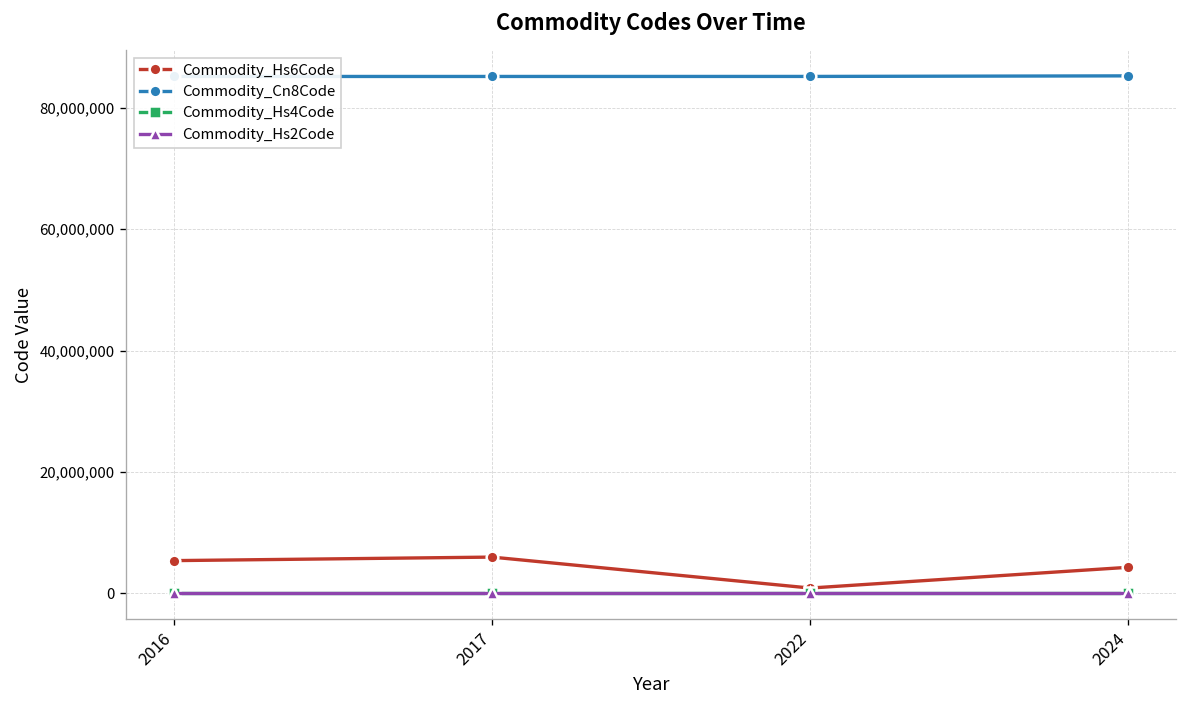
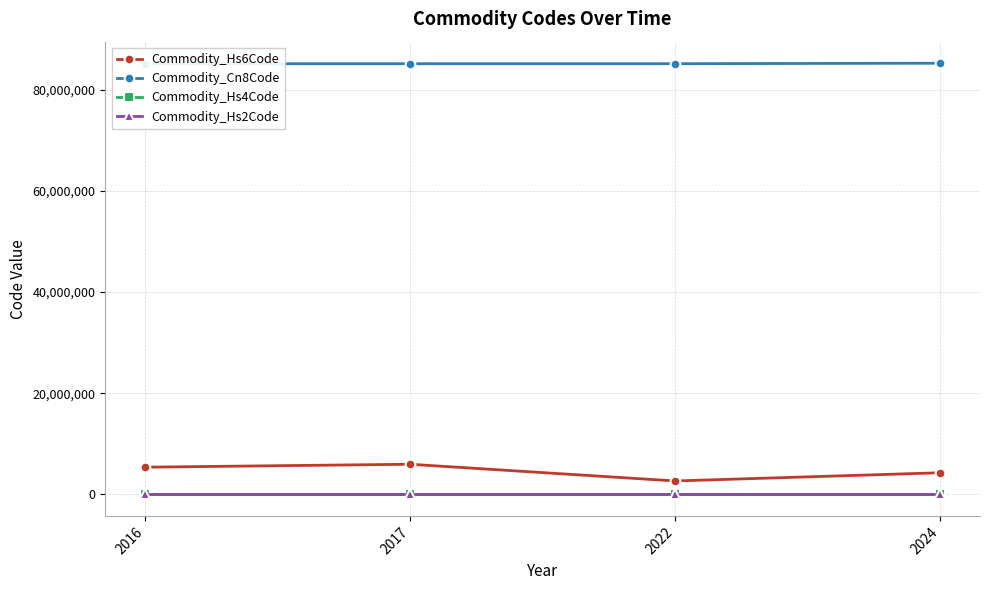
  {
    "Commodity_Hs6Code": {
      "2016": "5,000,000",
      "2017": "6,000,000",
-     "2022": "1,000,000",
+     "2022": "3,000,000",
      "2024": "4,000,000"
    },
    "Commodity_Cn8Code": {
      "2017": "85,000,000",
      "2022": "85,000,000",
      "2024": "85,000,000"
    },
    "Commodity_Hs2Code": {
      "2016": "0",
      "2017": "0",
      "2022": "0",
      "2024": "0"
    }
  }
